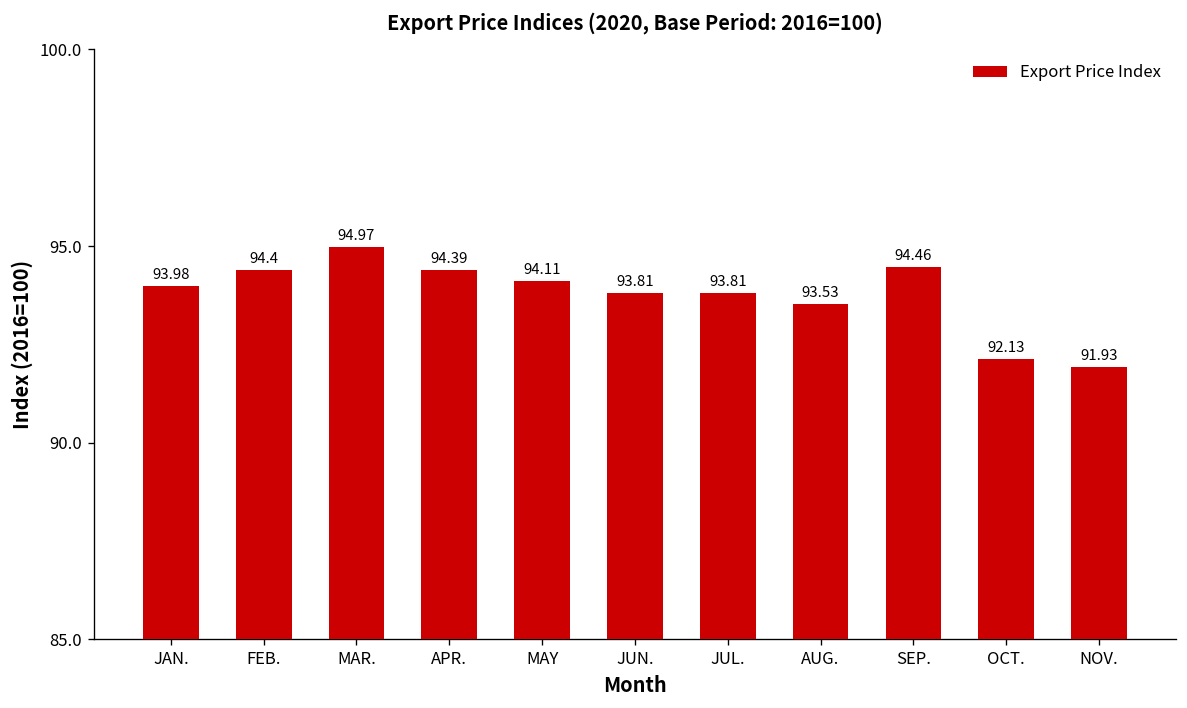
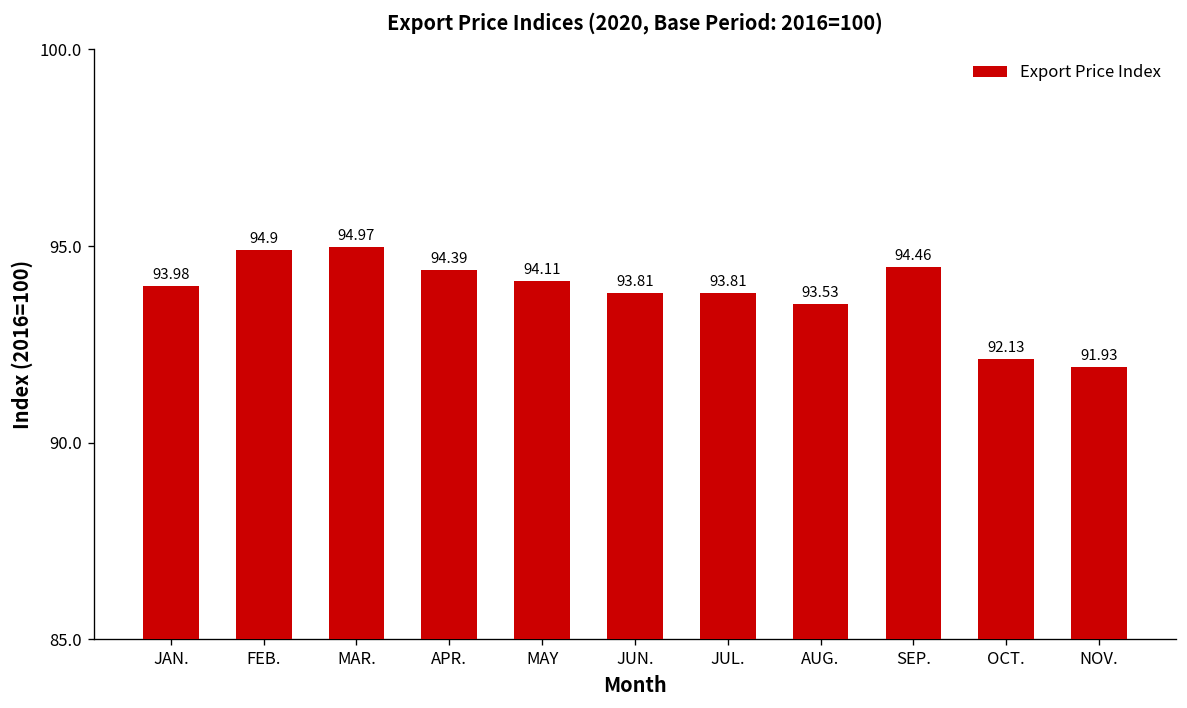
  {
    "JAN.": 93.98,
-   "FEB.": 94.4,
+   "FEB.": 94.9,
    "MAR.": 94.97,
    "APR.": 94.39,
    "MAY": 94.11,
    "JUN.": 93.81,
    "JUL.": 93.81,
    "AUG.": 93.53,
    "SEP.": 94.46,
    "OCT.": 92.13,
    "NOV.": 91.93
  }
